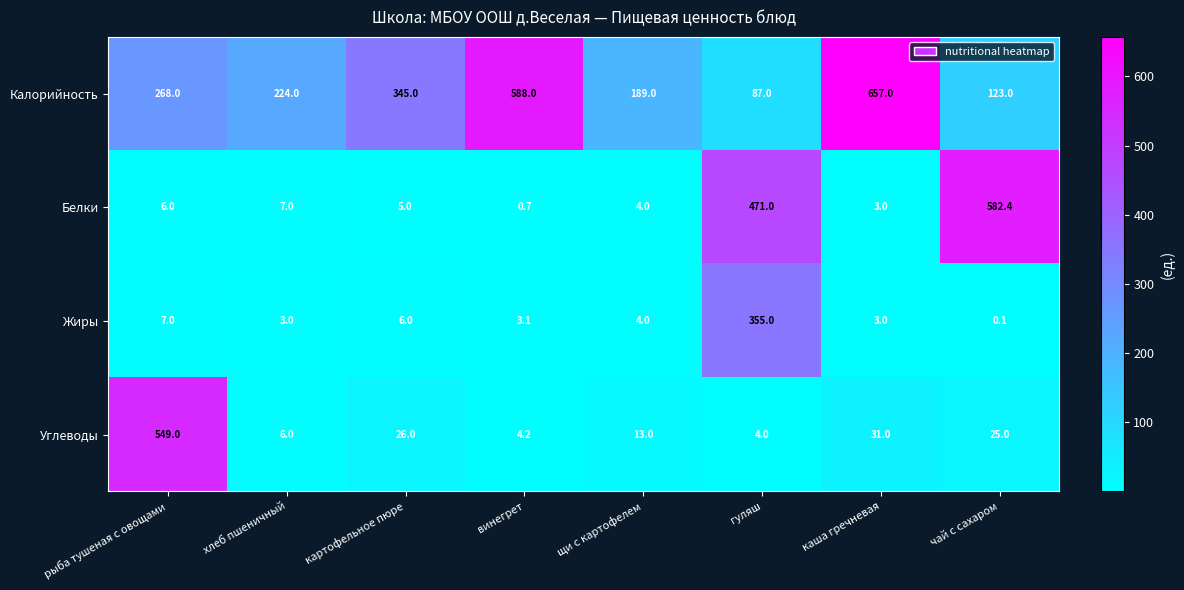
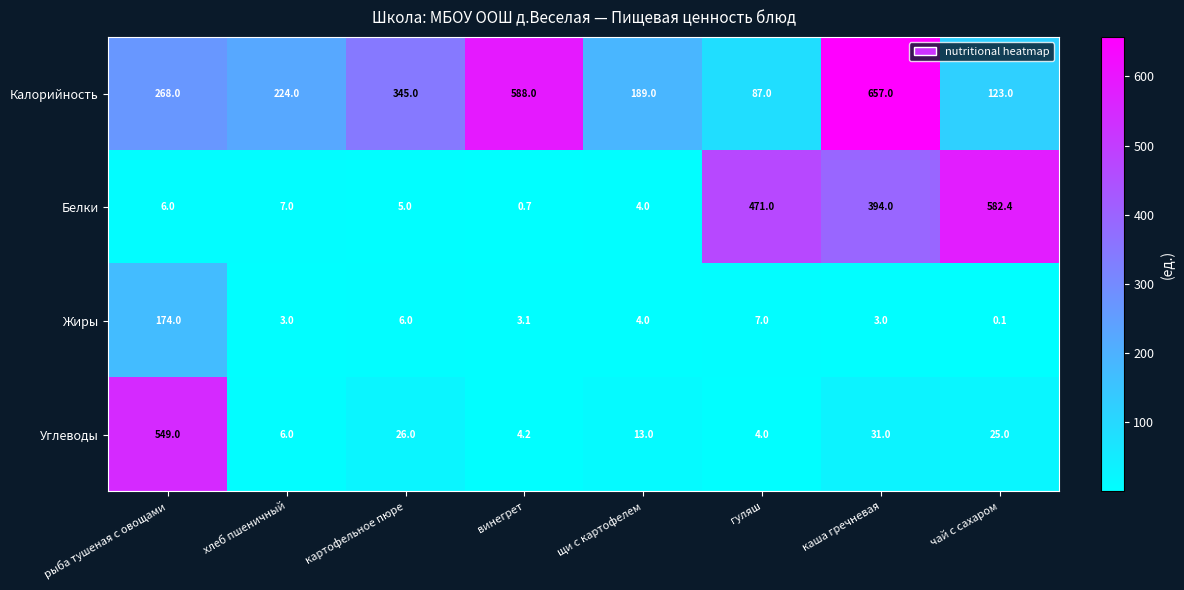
  {
    "Калорийность": {
      "рыба тушеная с овощами": 268.0,
      "хлеб пшеничный": 224.0,
      "картофельное пюре": 345.0,
      "винегрет": 588.0,
      "щи с картофелем": 189.0,
      "гуляш": 87.0,
      "каша гречневая": 657.0,
      "чай с сахаром": 123.0
    },
    "Белки": {
      "рыба тушеная с овощами": 6.0,
      "хлеб пшеничный": 7.0,
      "картофельное пюре": 5.0,
      "винегрет": 0.7,
      "щи с картофелем": 4.0,
      "гуляш": 471.0,
-     "каша гречневая": 3.0,
+     "каша гречневая": 394.0,
      "чай с сахаром": 582.4
    },
    "Жиры": {
-     "рыба тушеная с овощами": 7.0,
+     "рыба тушеная с овощами": 174.0,
      "хлеб пшеничный": 3.0,
      "картофельное пюре": 6.0,
      "винегрет": 3.1,
      "щи с картофелем": 4.0,
-     "гуляш": 355.0,
+     "гуляш": 7.0,
      "каша гречневая": 3.0,
      "чай с сахаром": 0.1
    },
    "Углеводы": {
      "рыба тушеная с овощами": 549.0,
      "хлеб пшеничный": 6.0,
      "картофельное пюре": 26.0,
      "винегрет": 4.2,
      "щи с картофелем": 13.0,
      "гуляш": 4.0,
      "каша гречневая": 31.0,
      "чай с сахаром": 25.0
    }
  }
